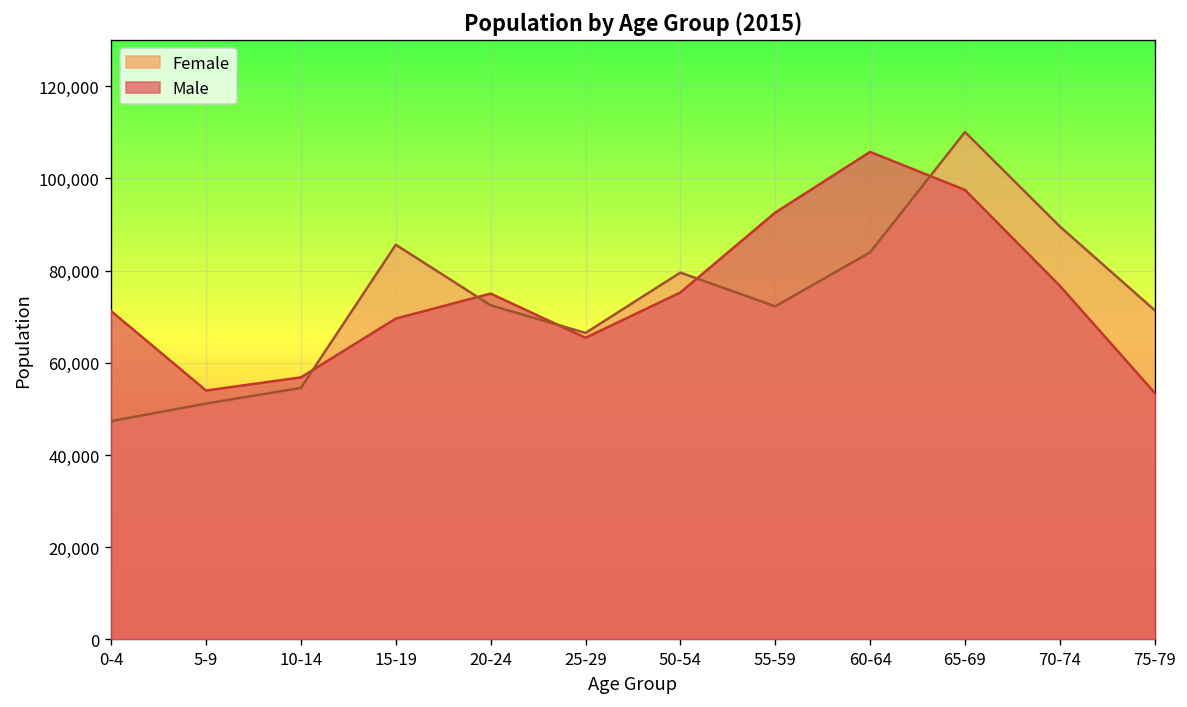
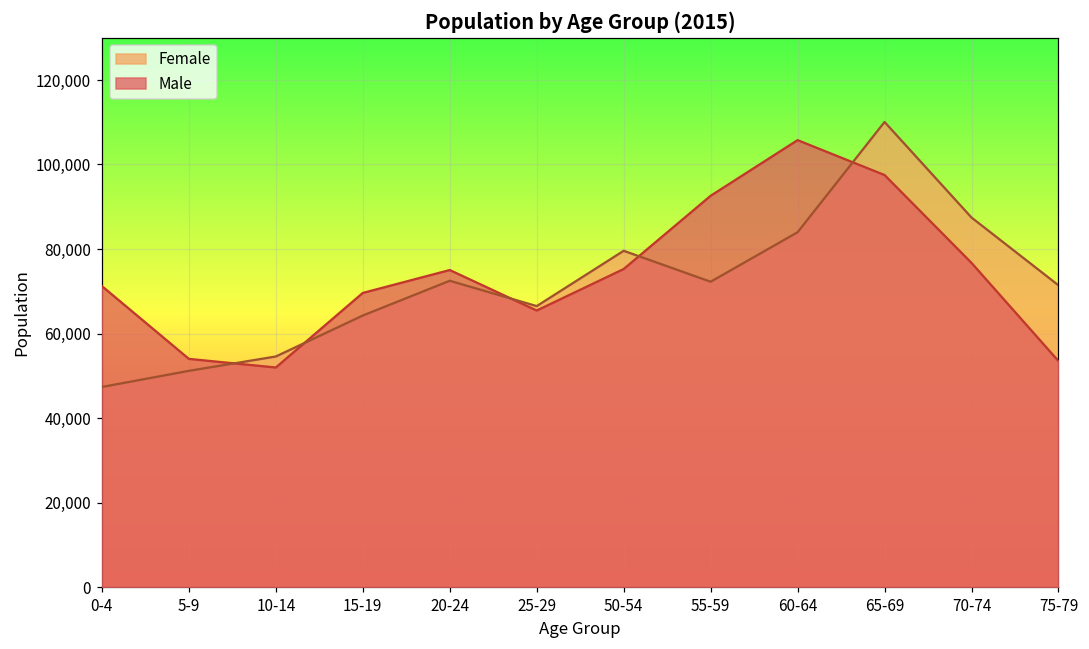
  {
    "Female": {
      "0-4": "47,000",
      "5-9": "51,000",
      "10-14": "55,000",
-     "15-19": "86,000",
+     "15-19": "64,000",
      "20-24": "72,000",
      "25-29": "66,000",
      "50-54": "80,000",
      "55-59": "72,000",
      "60-64": "84,000",
      "65-69": "110,000",
-     "70-74": "90,000",
+     "70-74": "87,000",
      "75-79": "71,000"
    },
    "Male": {
      "0-4": "71,000",
      "5-9": "54,000",
-     "10-14": "57,000",
+     "10-14": "52,000",
      "15-19": "70,000",
      "20-24": "75,000",
      "25-29": "65,000",
      "50-54": "75,000",
      "55-59": "93,000",
      "60-64": "106,000",
      "65-69": "98,000",
      "70-74": "77,000",
      "75-79": "53,000"
    }
  }
